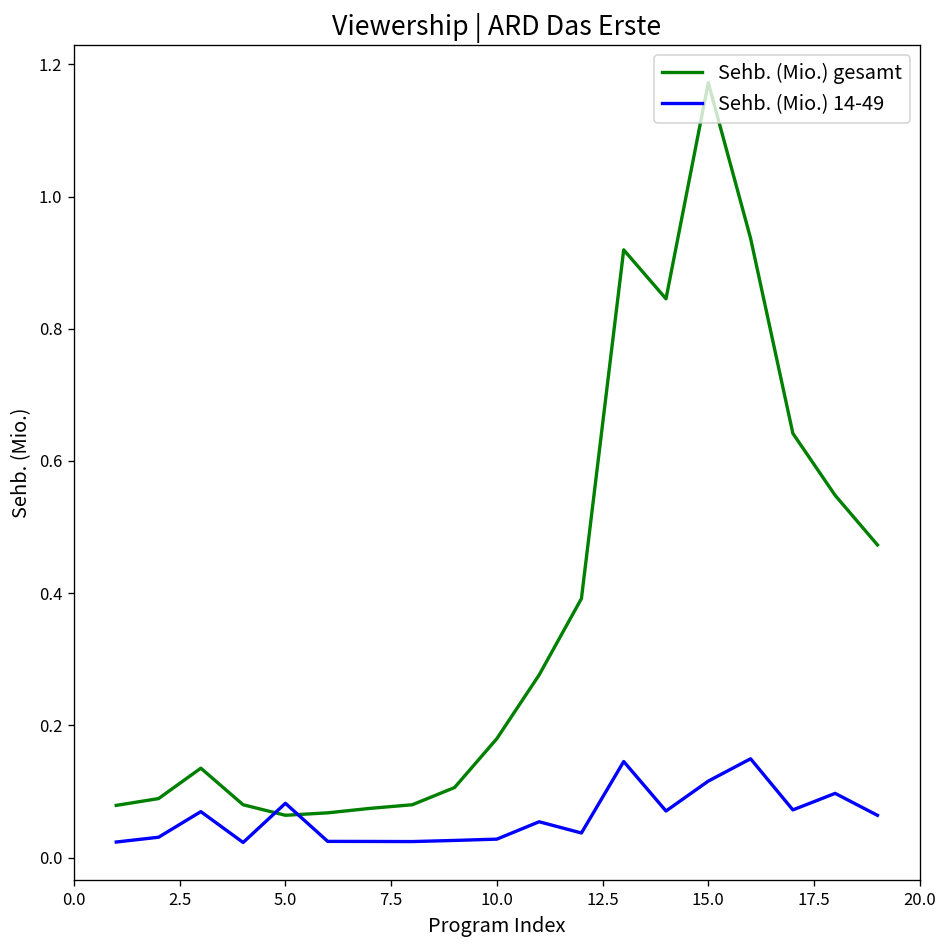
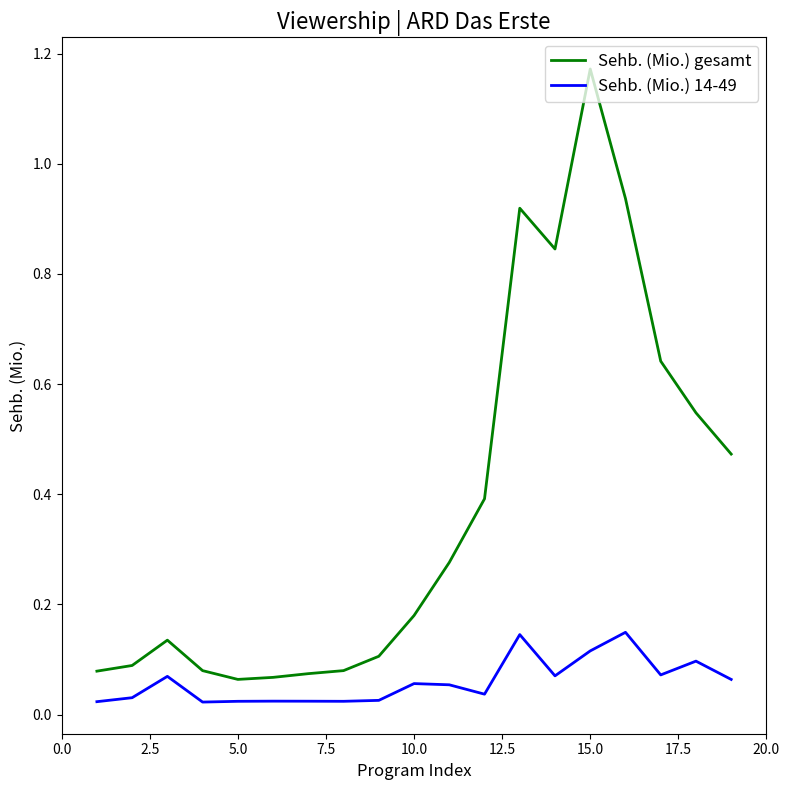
  {
    "Sehb. (Mio.) gesamt": {
      "5.0": 0.06,
      "10.0": 0.18
    },
    "Sehb. (Mio.) 14-49": {
-     "5.0": 0.08,
-     "10.0": 0.03,
+     "5.0": 0.02,
+     "10.0": 0.06,
      "15.0": 0.12
    }
  }
